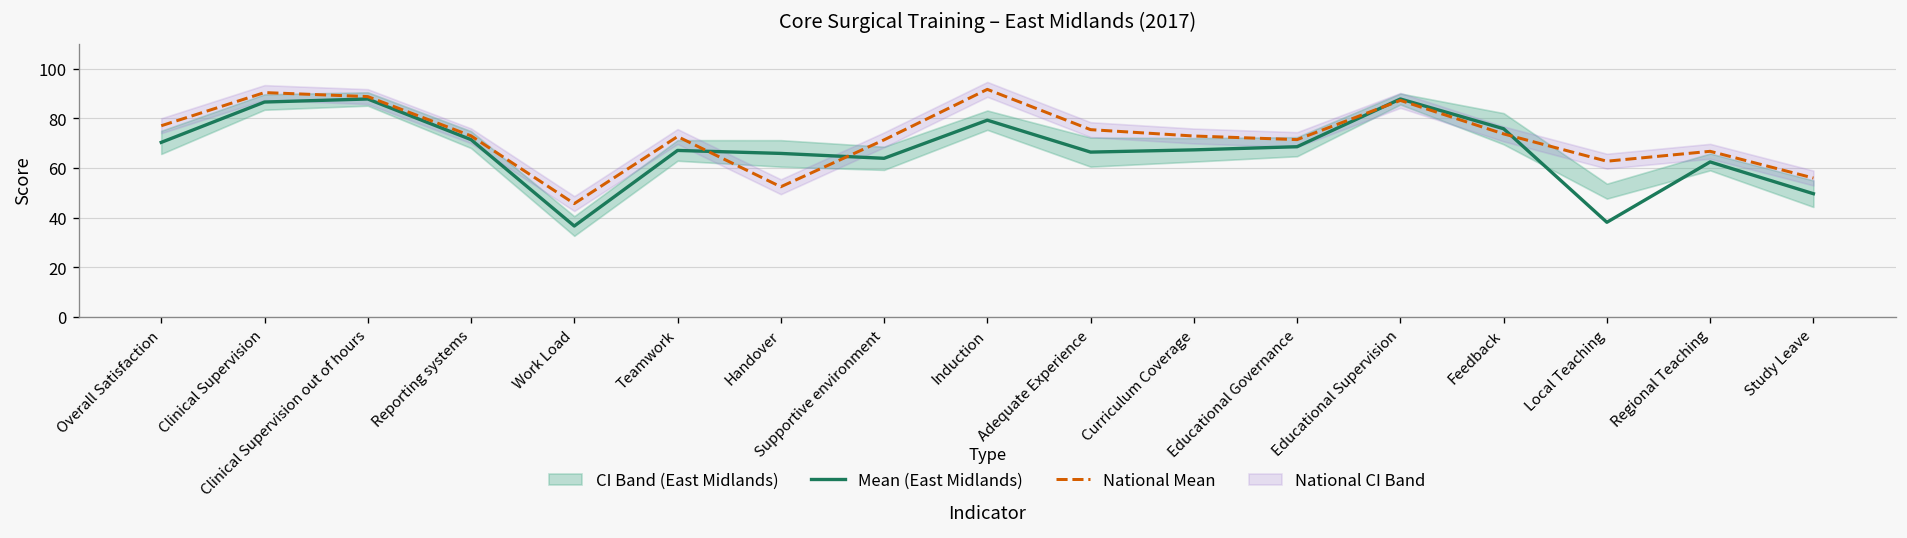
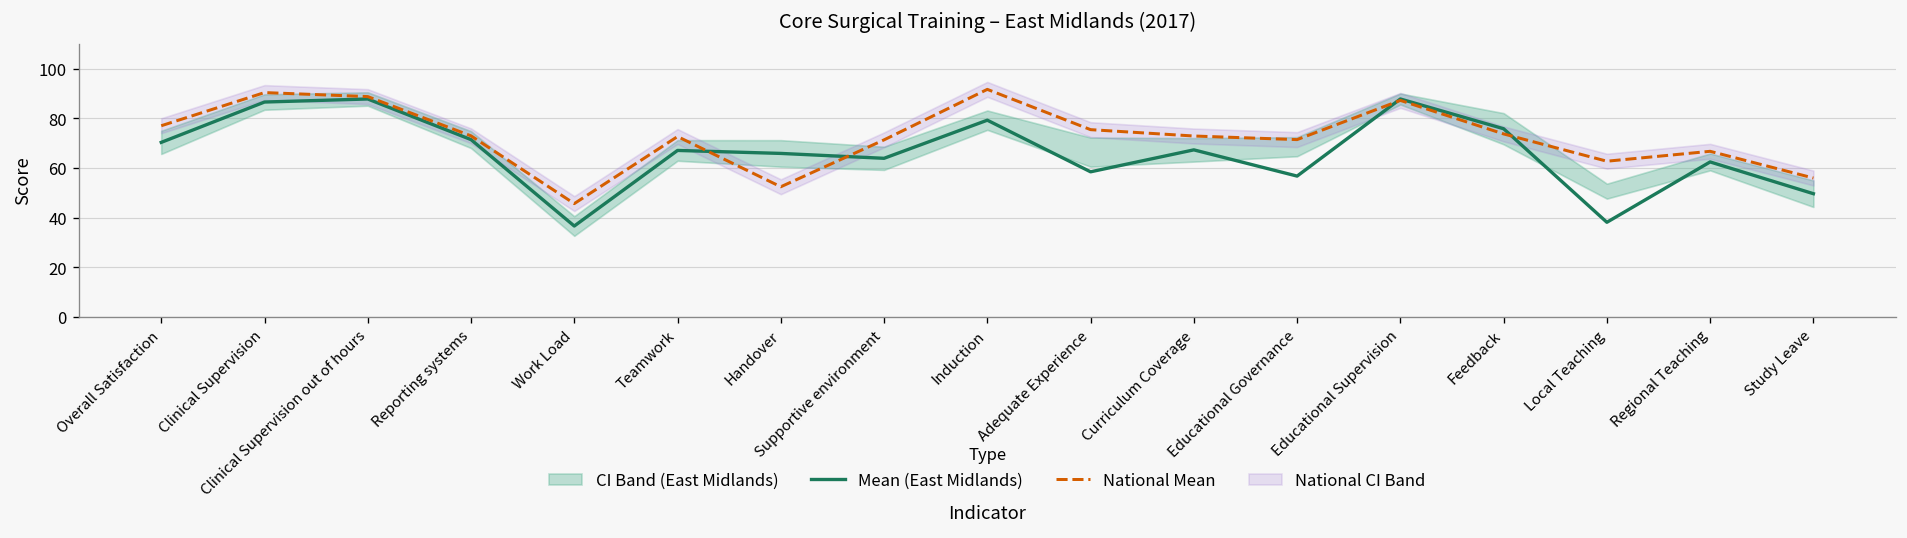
  {
    "Mean (East Midlands)": {
      "Overall Satisfaction": 70,
      "Clinical Supervision": 87,
      "Reporting systems": 71,
      "Work Load": 37,
      "Teamwork": 67,
      "Handover": 66,
      "Supportive environment": 64,
      "Induction": 79,
-     "Adequate Experience": 66,
+     "Adequate Experience": 59,
      "Curriculum Coverage": 67,
-     "Educational Governance": 69,
+     "Educational Governance": 57,
      "Local Teaching": 38,
      "Regional Teaching": 63,
      "Study Leave": 50
    },
    "National Mean": {
      "Overall Satisfaction": 77,
      "Reporting systems": 73,
      "Work Load": 46,
      "Teamwork": 73,
      "Handover": 53,
      "Supportive environment": 71,
      "Induction": 92,
      "Adequate Experience": 76,
      "Feedback": 74,
      "Local Teaching": 63
    }
  }
